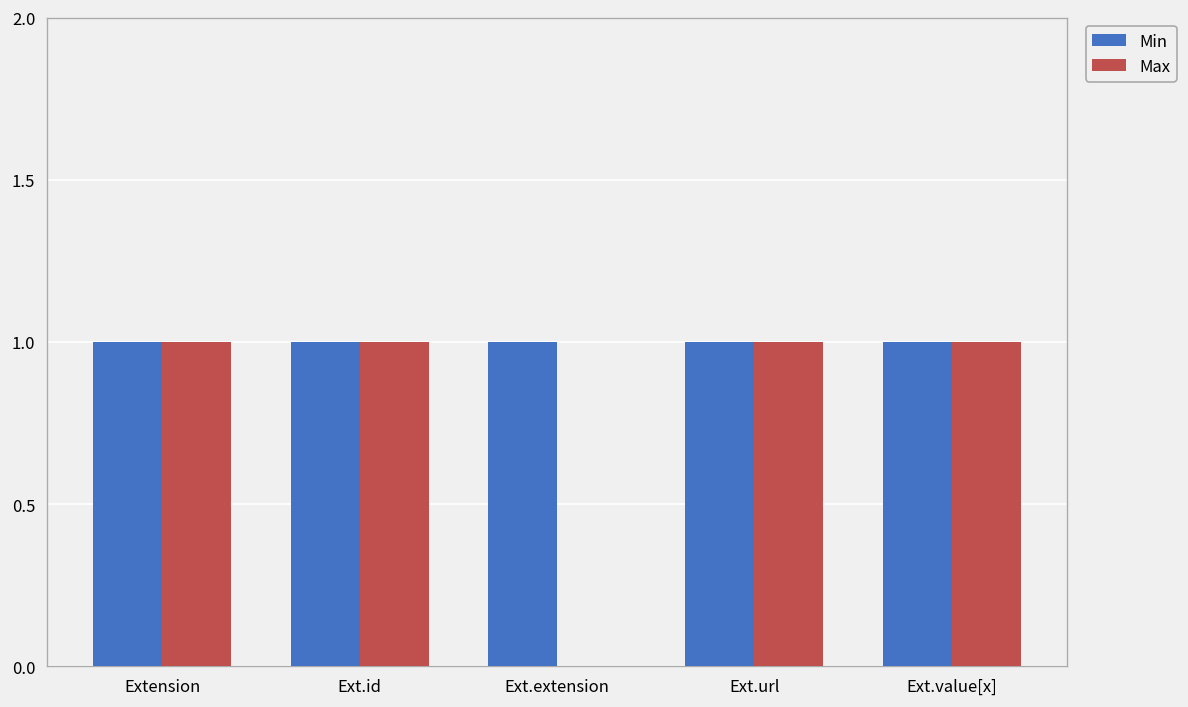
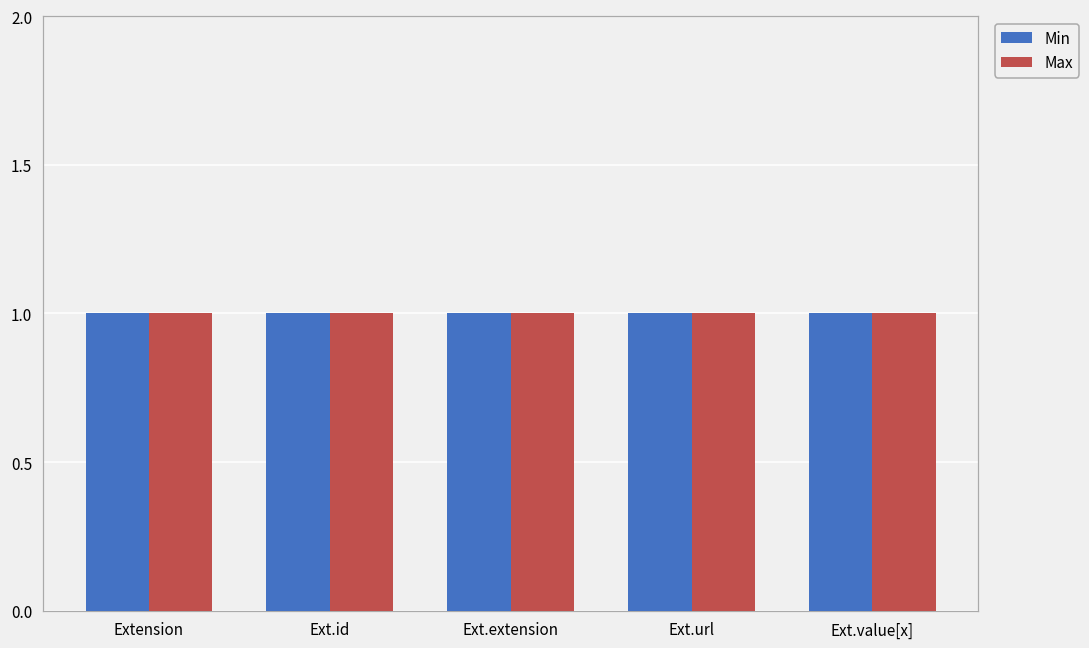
  {
    "Min": {
      "Extension": 1,
      "Ext.id": 1,
      "Ext.extension": 1,
      "Ext.url": 1,
      "Ext.value[x]": 1
    },
    "Max": {
      "Extension": 1,
      "Ext.id": 1,
-     "Ext.extension": 0,
+     "Ext.extension": 1,
      "Ext.url": 1,
      "Ext.value[x]": 1
    }
  }
